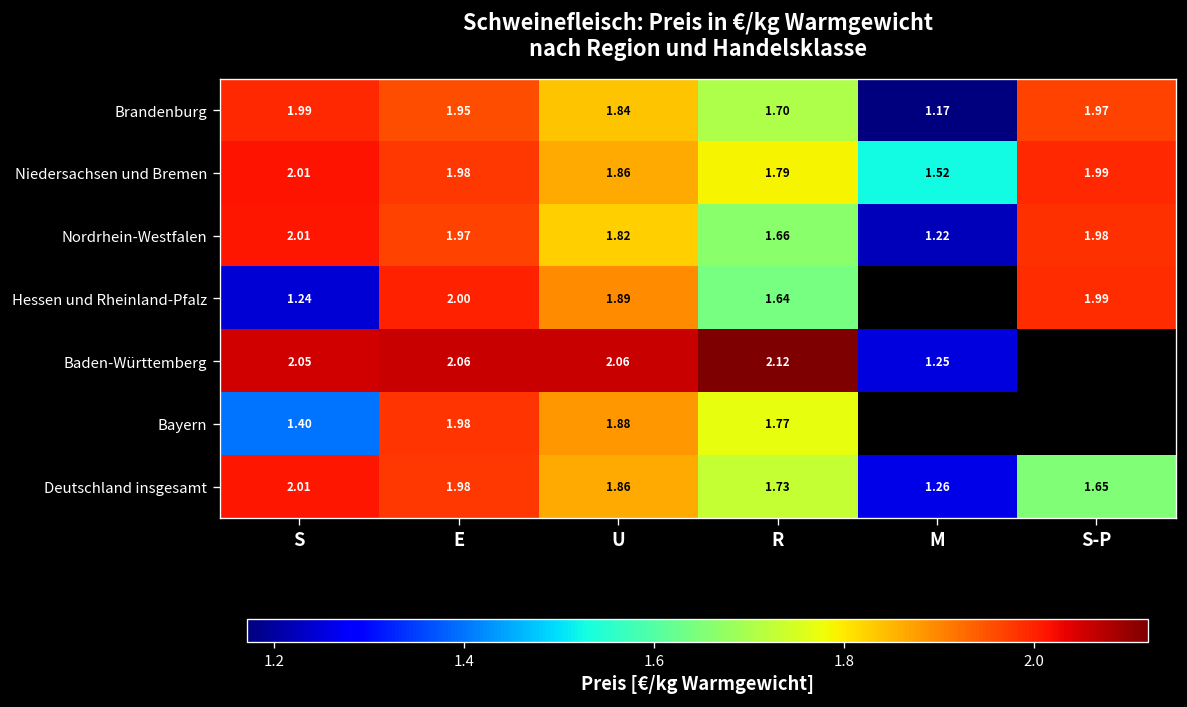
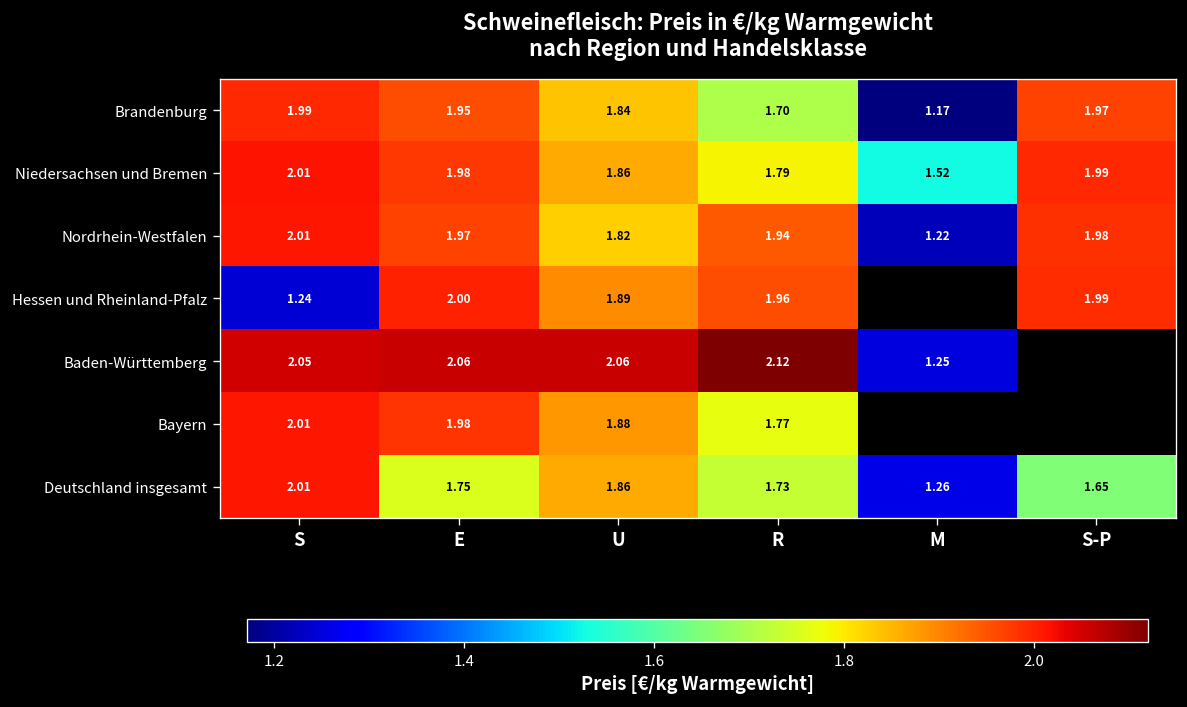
  {
    "Brandenburg": {
      "S": 1.99,
      "E": 1.95,
      "U": 1.84,
      "R": 1.70,
      "M": 1.17,
      "S-P": 1.97
    },
    "Niedersachsen und Bremen": {
      "S": 2.01,
      "E": 1.98,
      "U": 1.86,
      "R": 1.79,
      "M": 1.52,
      "S-P": 1.99
    },
    "Nordrhein-Westfalen": {
      "S": 2.01,
      "E": 1.97,
      "U": 1.82,
-     "R": 1.66,
+     "R": 1.94,
      "M": 1.22,
      "S-P": 1.98
    },
    "Hessen und Rheinland-Pfalz": {
      "S": 1.24,
      "E": 2.00,
      "U": 1.89,
-     "R": 1.64,
+     "R": 1.96,
      "S-P": 1.99
    },
    "Baden-Württemberg": {
      "S": 2.05,
      "E": 2.06,
      "U": 2.06,
      "R": 2.12,
      "M": 1.25
    },
    "Bayern": {
-     "S": 1.40,
+     "S": 2.01,
      "E": 1.98,
      "U": 1.88,
      "R": 1.77
    },
    "Deutschland insgesamt": {
      "S": 2.01,
-     "E": 1.98,
+     "E": 1.75,
      "U": 1.86,
      "R": 1.73,
      "M": 1.26,
      "S-P": 1.65
    }
  }
